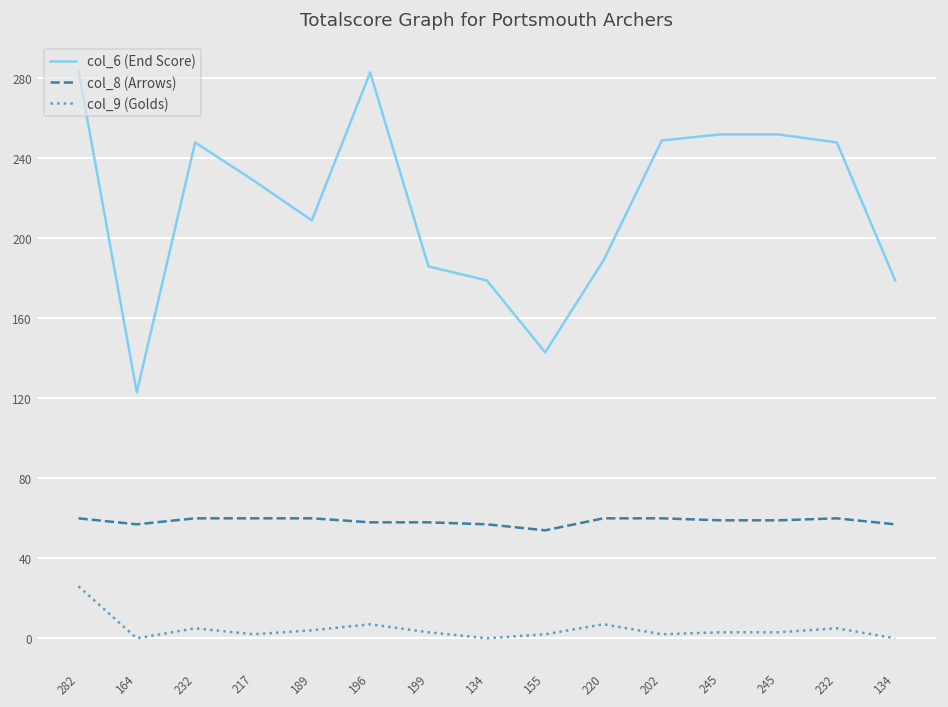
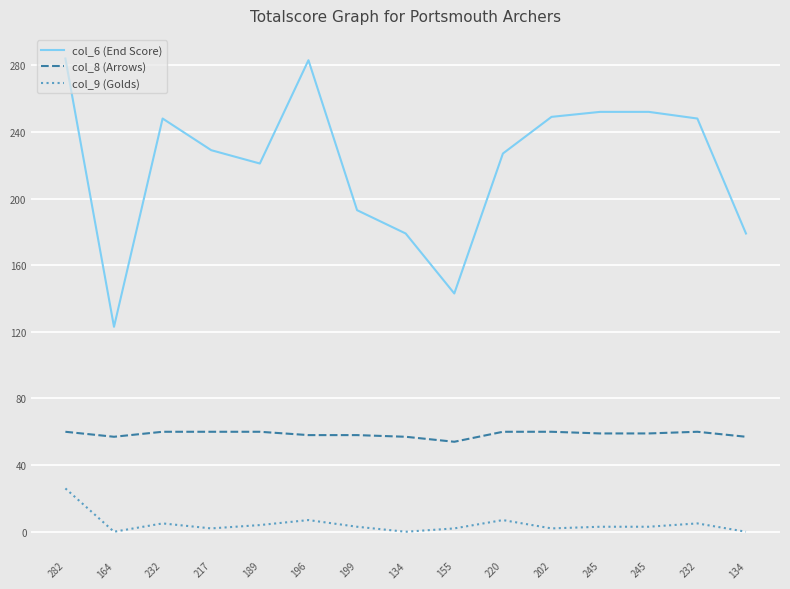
  {
    "col_6 (End Score)": {
      "164": 123,
      "217": 229,
-     "189": 209,
+     "189": 221,
      "196": 283,
-     "199": 186,
+     "199": 193,
      "155": 143,
-     "220": 189,
+     "220": 227,
      "202": 249
    }
  }
